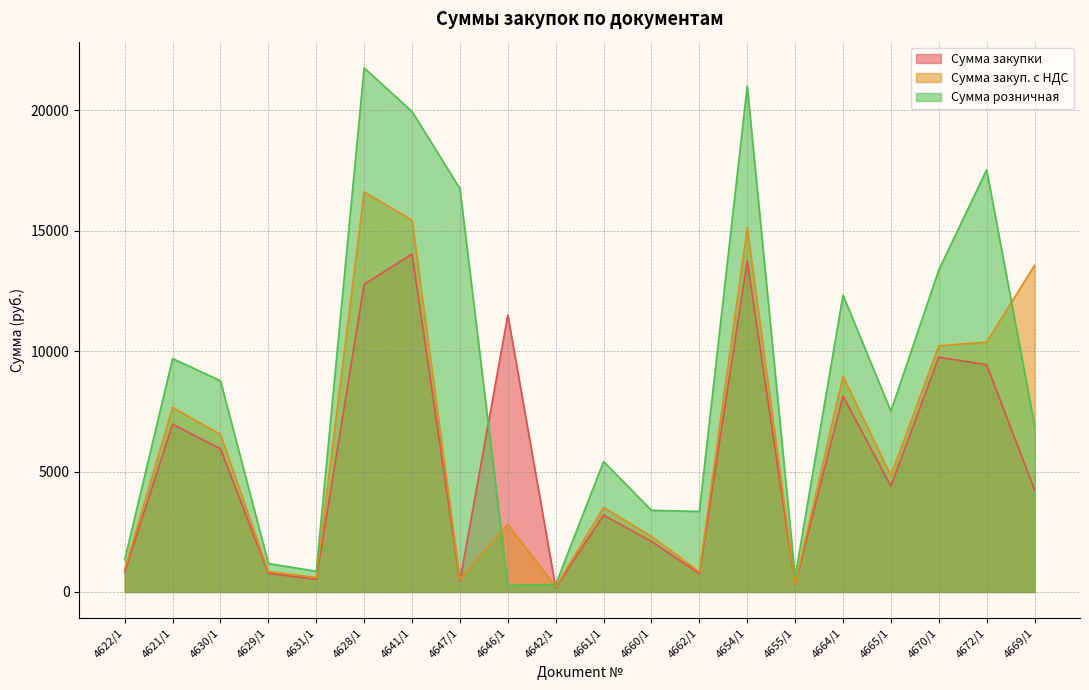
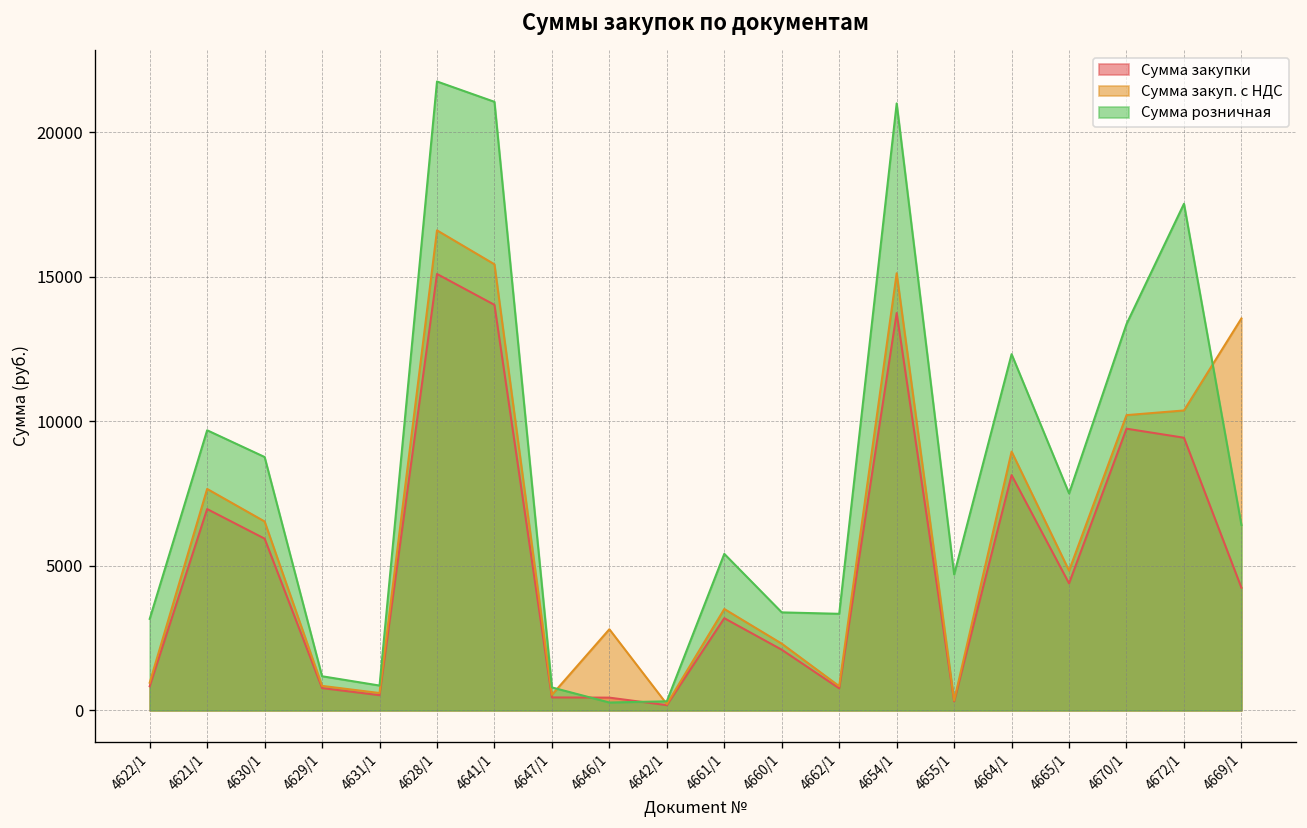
  {
    "Сумма закупки": {
      "4622/1": 800,
      "4621/1": 7000,
      "4630/1": 5900,
-     "4628/1": 12800,
+     "4628/1": 15100,
      "4641/1": 14000,
-     "4646/1": 11500,
+     "4646/1": 400,
      "4661/1": 3200,
      "4660/1": 2100,
      "4654/1": 13700,
      "4664/1": 8100,
      "4665/1": 4400,
      "4670/1": 9700,
      "4672/1": 9400,
      "4669/1": 4200
    },
    "Сумма закуп. с НДС": {
      "4622/1": 1000,
      "4621/1": 7700,
      "4630/1": 6500,
      "4628/1": 16600,
      "4641/1": 15400,
      "4646/1": 2800,
      "4661/1": 3500,
      "4660/1": 2300,
      "4654/1": 15100,
      "4664/1": 9000,
      "4665/1": 4800,
      "4670/1": 10200,
      "4672/1": 10400,
      "4669/1": 13600
    },
    "Сумма розничная": {
-     "4622/1": 1300,
+     "4622/1": 3200,
      "4621/1": 9700,
      "4630/1": 8800,
      "4629/1": 1200,
      "4631/1": 900,
      "4628/1": 21800,
-     "4641/1": 19900,
-     "4647/1": 16700,
+     "4641/1": 21100,
+     "4647/1": 800,
      "4646/1": 300,
      "4661/1": 5400,
      "4660/1": 3400,
      "4662/1": 3300,
      "4654/1": 21000,
-     "4655/1": 600,
+     "4655/1": 4700,
      "4664/1": 12300,
      "4665/1": 7500,
      "4670/1": 13400,
      "4672/1": 17500,
-     "4669/1": 6900
+     "4669/1": 6400
    }
  }
